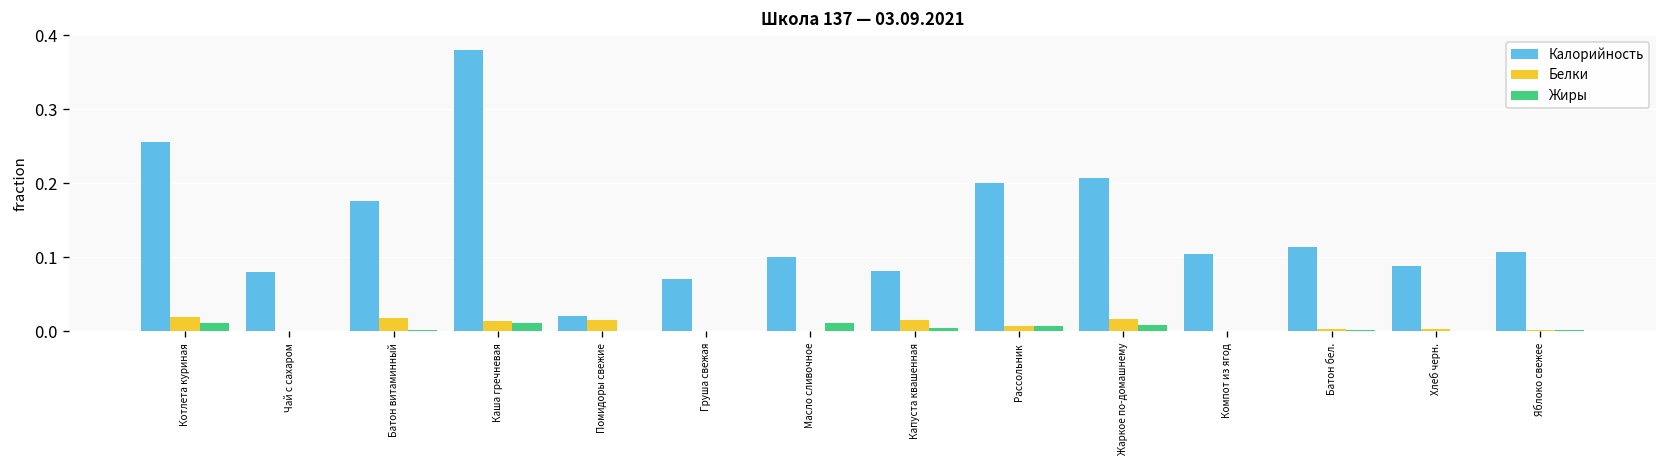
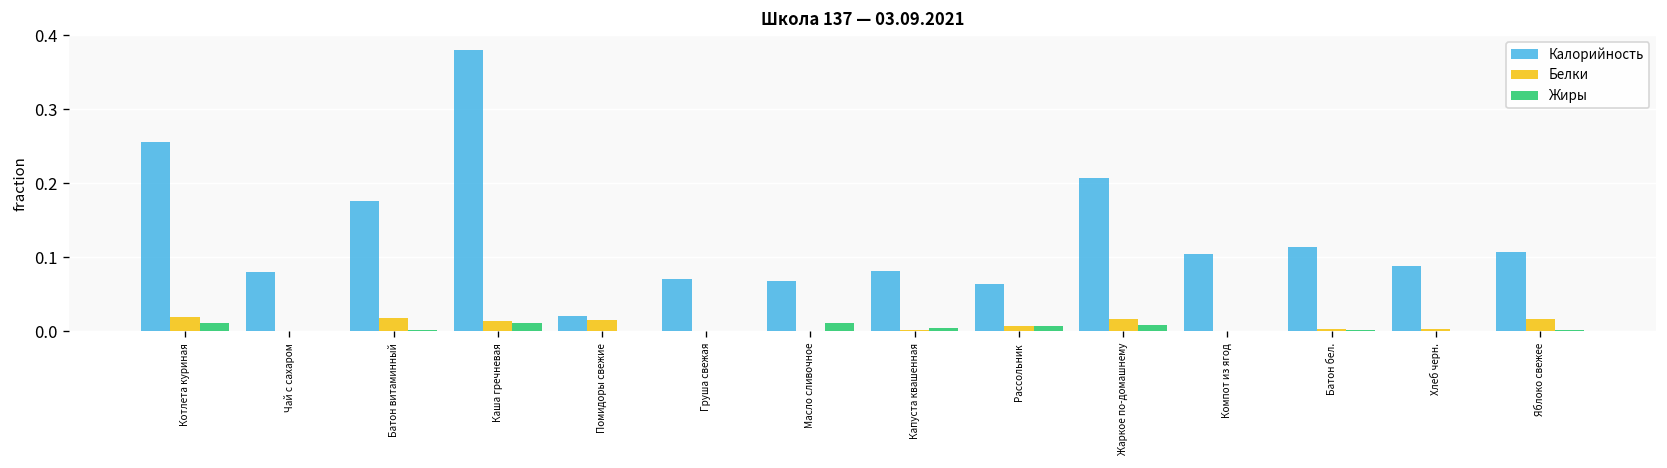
  {
    "Калорийность": {
      "Котлета куриная": 0.26,
      "Чай с сахаром": 0.08,
      "Батон витаминный": 0.18,
      "Каша гречневая": 0.38,
      "Помидоры свежие": 0.02,
      "Груша свежая": 0.07,
-     "Масло сливочное": 0.10,
+     "Масло сливочное": 0.07,
      "Капуста квашенная": 0.08,
-     "Рассольник": 0.20,
+     "Рассольник": 0.06,
      "Жаркое по-домашнему": 0.21,
      "Компот из ягод": 0.10,
      "Батон бел.": 0.11,
      "Хлеб черн.": 0.09,
      "Яблоко свежее": 0.11
    },
    "Белки": {
      "Котлета куриная": 0.02,
      "Чай с сахаром": 0.00,
      "Батон витаминный": 0.02,
      "Каша гречневая": 0.01,
      "Помидоры свежие": 0.02,
      "Груша свежая": 0.00,
      "Масло сливочное": 0.00,
-     "Капуста квашенная": 0.02,
+     "Капуста квашенная": 0.00,
      "Рассольник": 0.01,
      "Жаркое по-домашнему": 0.02,
      "Компот из ягод": 0.00,
-     "Яблоко свежее": 0.00
+     "Яблоко свежее": 0.02
    },
    "Жиры": {
      "Котлета куриная": 0.01,
      "Чай с сахаром": 0.00,
      "Каша гречневая": 0.01,
      "Помидоры свежие": 0.00,
      "Груша свежая": 0.00,
      "Масло сливочное": 0.01,
      "Капуста квашенная": 0.00,
      "Рассольник": 0.01,
      "Жаркое по-домашнему": 0.01,
      "Компот из ягод": 0.00,
      "Хлеб черн.": 0.00
    }
  }
